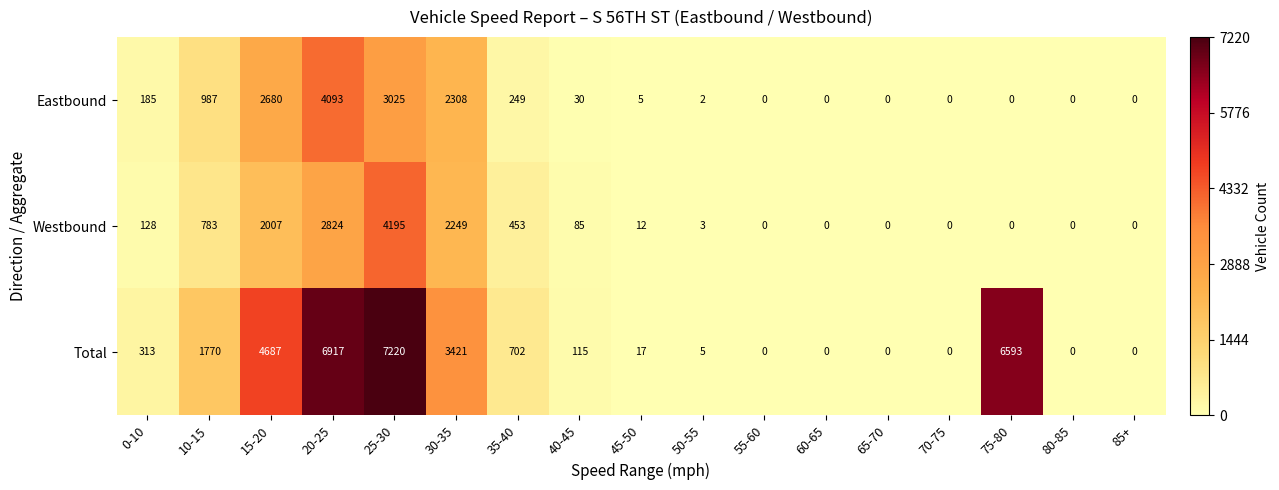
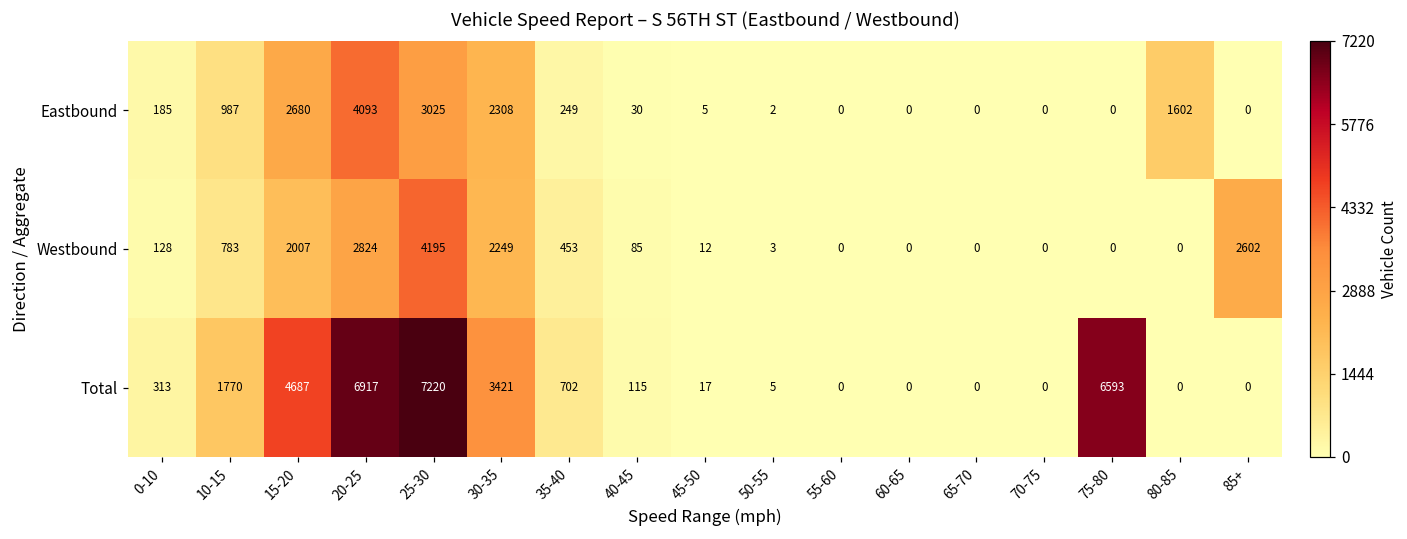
  {
    "Eastbound": {
      "0-10": 185,
      "10-15": 987,
      "15-20": 2680,
      "20-25": 4093,
      "25-30": 3025,
      "30-35": 2308,
      "35-40": 249,
      "40-45": 30,
      "45-50": 5,
      "50-55": 2,
      "55-60": 0,
      "60-65": 0,
      "65-70": 0,
      "70-75": 0,
      "75-80": 0,
-     "80-85": 0,
+     "80-85": 1602,
      "85+": 0
    },
    "Westbound": {
      "0-10": 128,
      "10-15": 783,
      "15-20": 2007,
      "20-25": 2824,
      "25-30": 4195,
      "30-35": 2249,
      "35-40": 453,
      "40-45": 85,
      "45-50": 12,
      "50-55": 3,
      "55-60": 0,
      "60-65": 0,
      "65-70": 0,
      "70-75": 0,
      "75-80": 0,
      "80-85": 0,
-     "85+": 0
+     "85+": 2602
    },
    "Total": {
      "0-10": 313,
      "10-15": 1770,
      "15-20": 4687,
      "20-25": 6917,
      "25-30": 7220,
      "30-35": 3421,
      "35-40": 702,
      "40-45": 115,
      "45-50": 17,
      "50-55": 5,
      "55-60": 0,
      "60-65": 0,
      "65-70": 0,
      "70-75": 0,
      "75-80": 6593,
      "80-85": 0,
      "85+": 0
    }
  }
